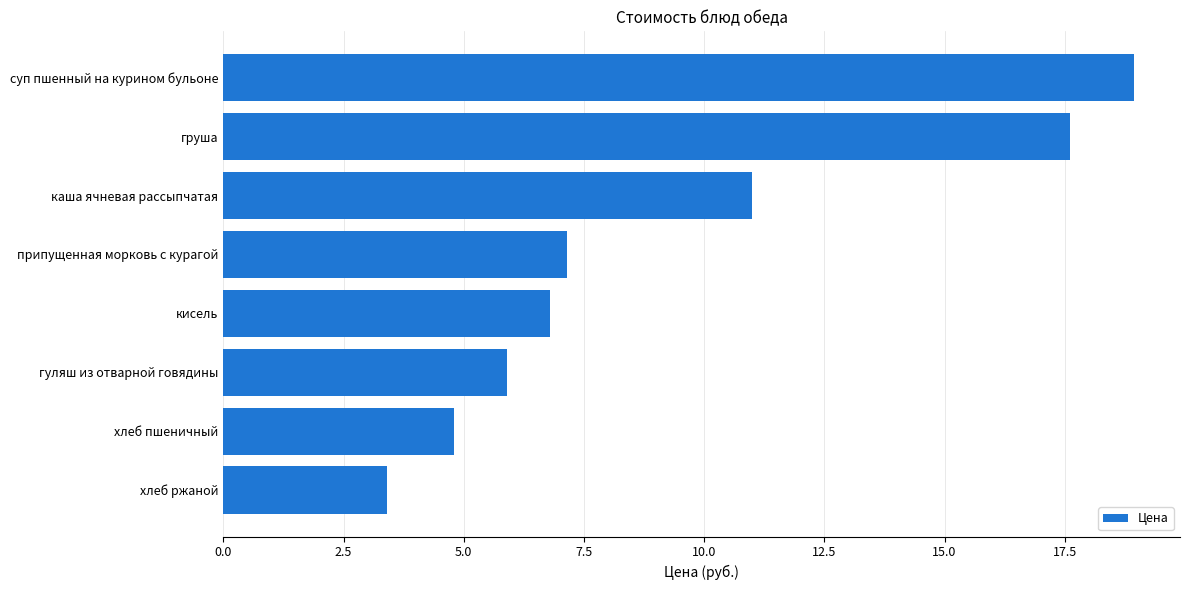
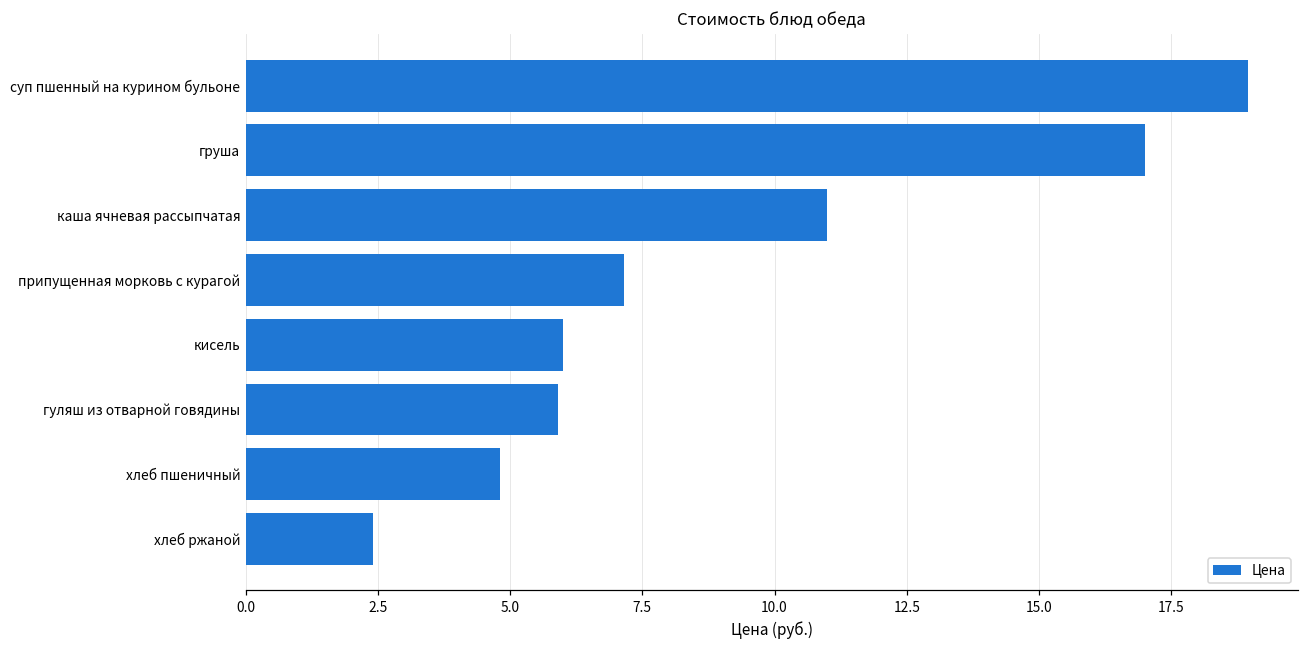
  {
    "суп пшенный на курином бульоне": 19.0,
-   "груша": 17.6,
+   "груша": 17.0,
    "каша ячневая рассыпчатая": 11.0,
    "припущенная морковь с курагой": 7.2,
-   "кисель": 6.8,
+   "кисель": 6.0,
    "гуляш из отварной говядины": 5.9,
    "хлеб пшеничный": 4.8,
-   "хлеб ржаной": 3.4
+   "хлеб ржаной": 2.4
  }
